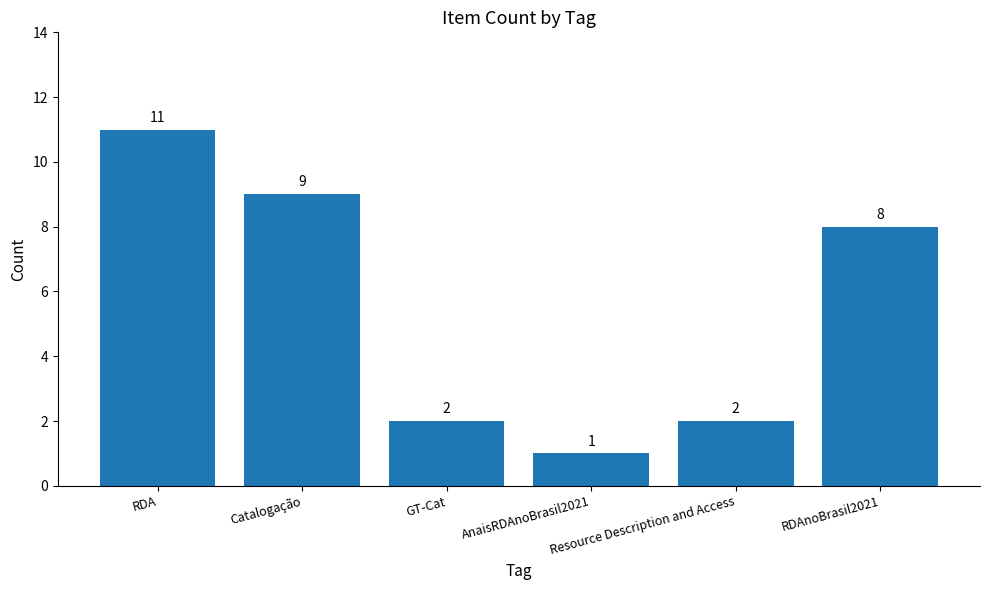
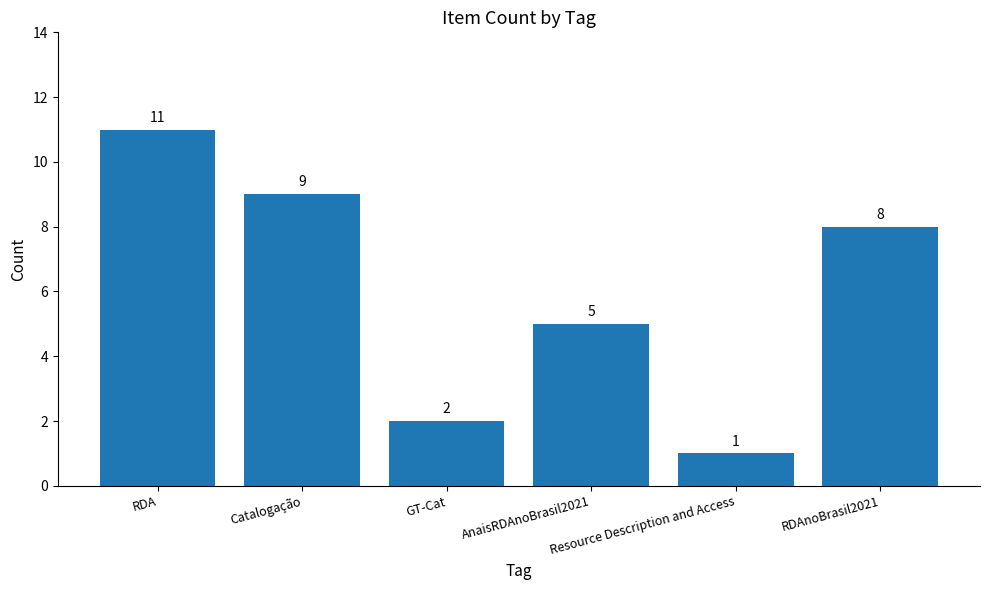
  {
    "RDA": 11,
    "Catalogação": 9,
    "GT-Cat": 2,
-   "AnaisRDAnoBrasil2021": 1,
-   "Resource Description and Access": 2,
+   "AnaisRDAnoBrasil2021": 5,
+   "Resource Description and Access": 1,
    "RDAnoBrasil2021": 8
  }
